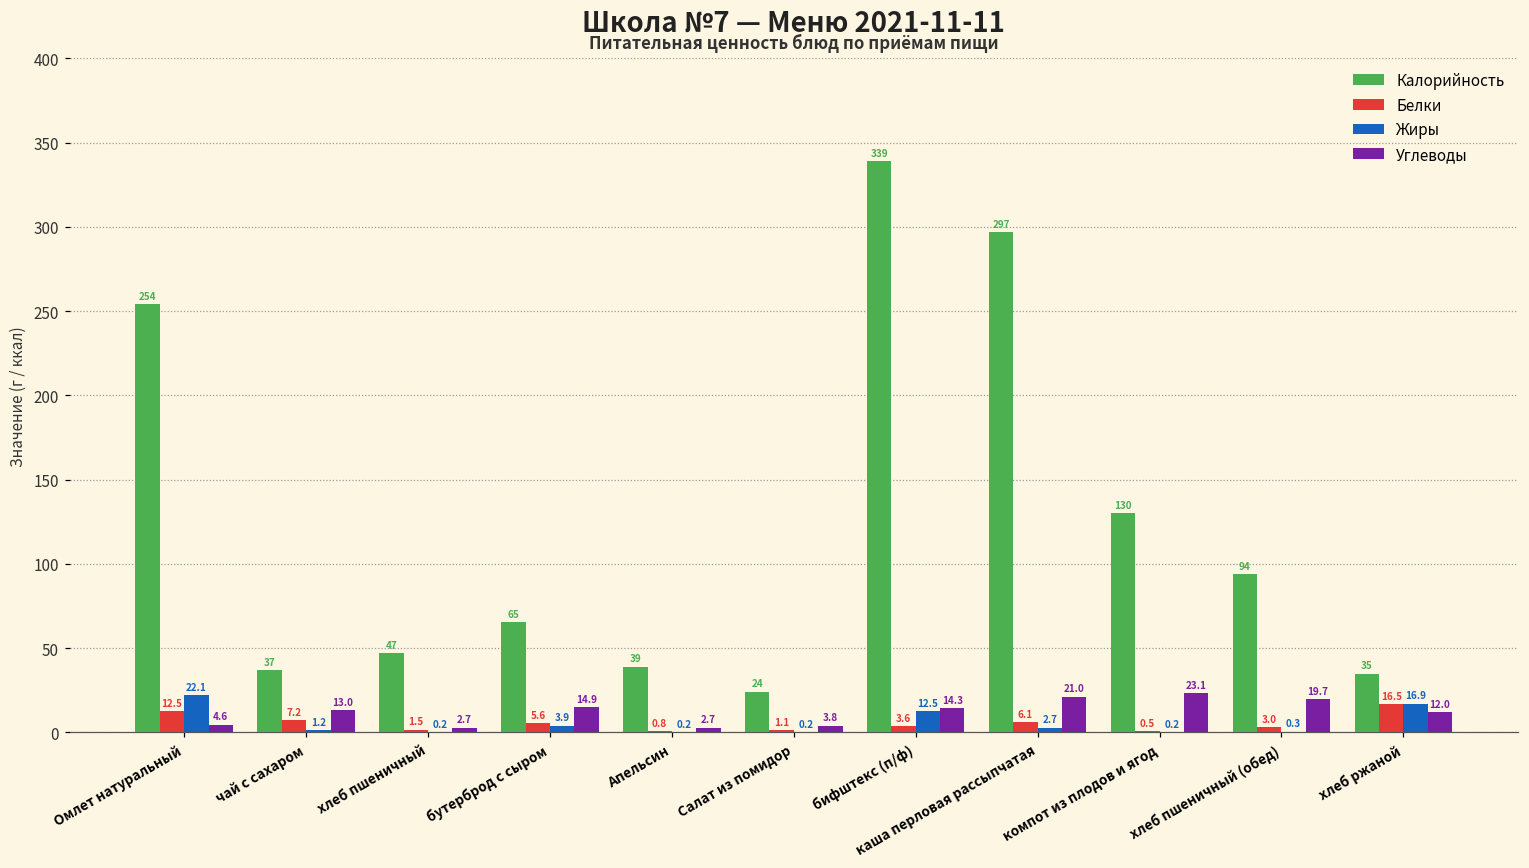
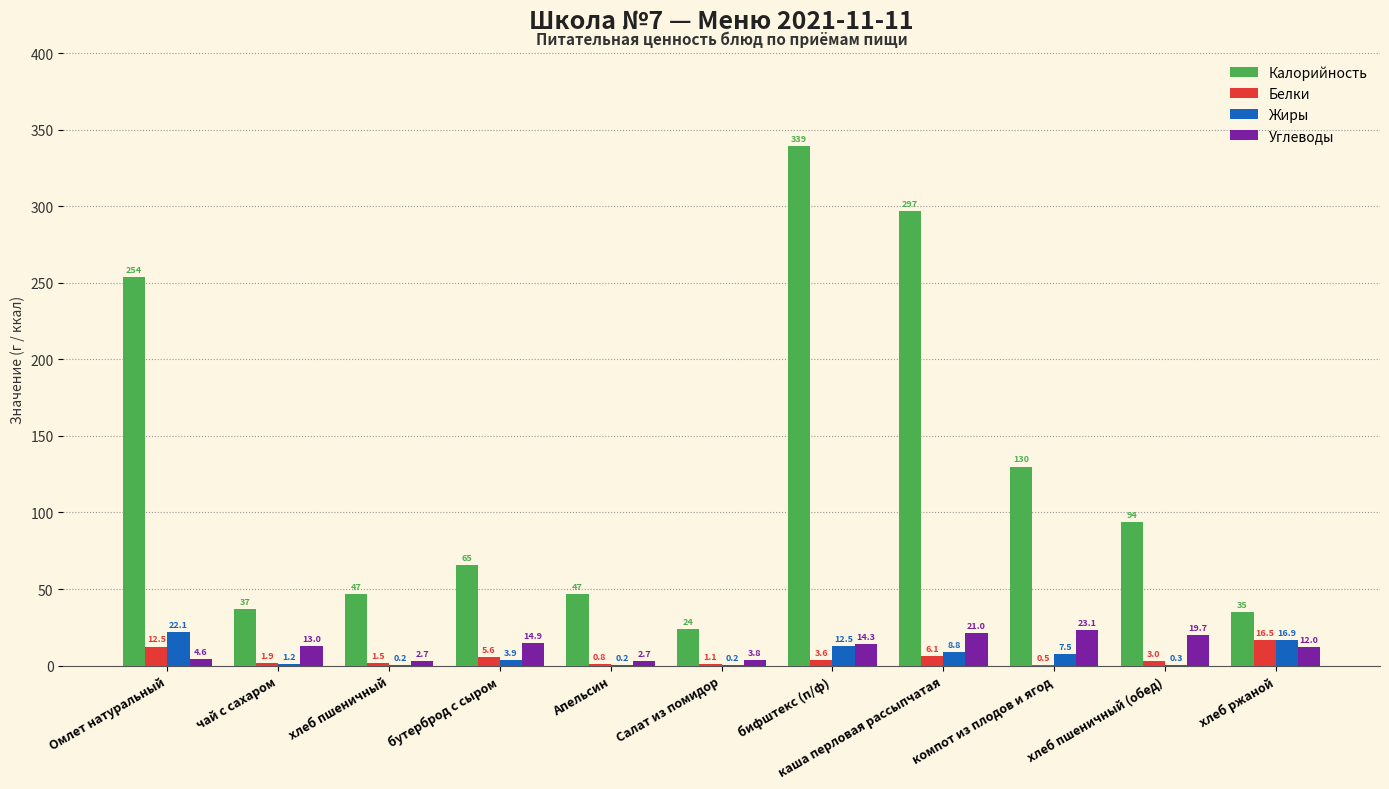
  {
    "Калорийность": {
      "Омлет натуральный": 254,
      "чай с сахаром": 37,
      "хлеб пшеничный": 47,
      "бутерброд с сыром": 65,
-     "Апельсин": 39,
+     "Апельсин": 47,
      "Салат из помидор": 24,
      "бифштекс (п/ф)": 339,
      "каша перловая рассыпчатая": 297,
      "компот из плодов и ягод": 130,
      "хлеб пшеничный (обед)": 94,
      "хлеб ржаной": 35
    },
    "Белки": {
      "Омлет натуральный": 12.5,
-     "чай с сахаром": 7.2,
+     "чай с сахаром": 1.9,
      "хлеб пшеничный": 1.5,
      "бутерброд с сыром": 5.6,
      "Апельсин": 0.8,
      "Салат из помидор": 1.1,
      "бифштекс (п/ф)": 3.6,
      "каша перловая рассыпчатая": 6.1,
      "компот из плодов и ягод": 0.5,
      "хлеб пшеничный (обед)": 3.0,
      "хлеб ржаной": 16.5
    },
    "Жиры": {
      "Омлет натуральный": 22.1,
      "чай с сахаром": 1.2,
      "хлеб пшеничный": 0.2,
      "бутерброд с сыром": 3.9,
      "Апельсин": 0.2,
      "Салат из помидор": 0.2,
      "бифштекс (п/ф)": 12.5,
-     "каша перловая рассыпчатая": 2.7,
-     "компот из плодов и ягод": 0.2,
+     "каша перловая рассыпчатая": 8.8,
+     "компот из плодов и ягод": 7.5,
      "хлеб пшеничный (обед)": 0.3,
      "хлеб ржаной": 16.9
    },
    "Углеводы": {
      "Омлет натуральный": 4.6,
      "чай с сахаром": 13.0,
      "хлеб пшеничный": 2.7,
      "бутерброд с сыром": 14.9,
      "Апельсин": 2.7,
      "Салат из помидор": 3.8,
      "бифштекс (п/ф)": 14.3,
      "каша перловая рассыпчатая": 21.0,
      "компот из плодов и ягод": 23.1,
      "хлеб пшеничный (обед)": 19.7,
      "хлеб ржаной": 12.0
    }
  }
